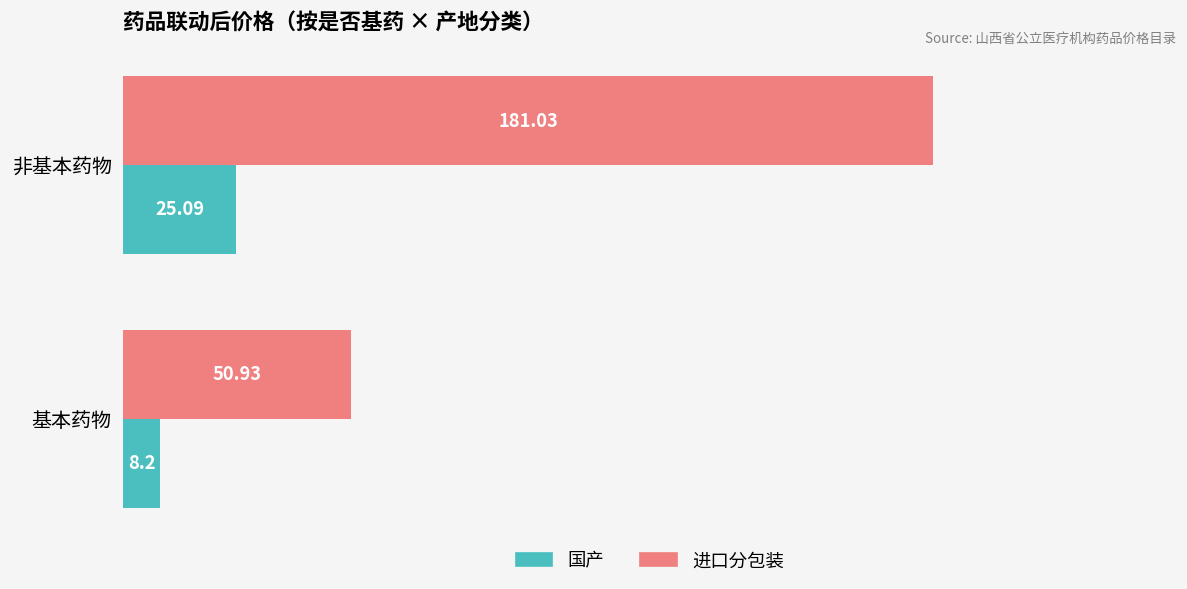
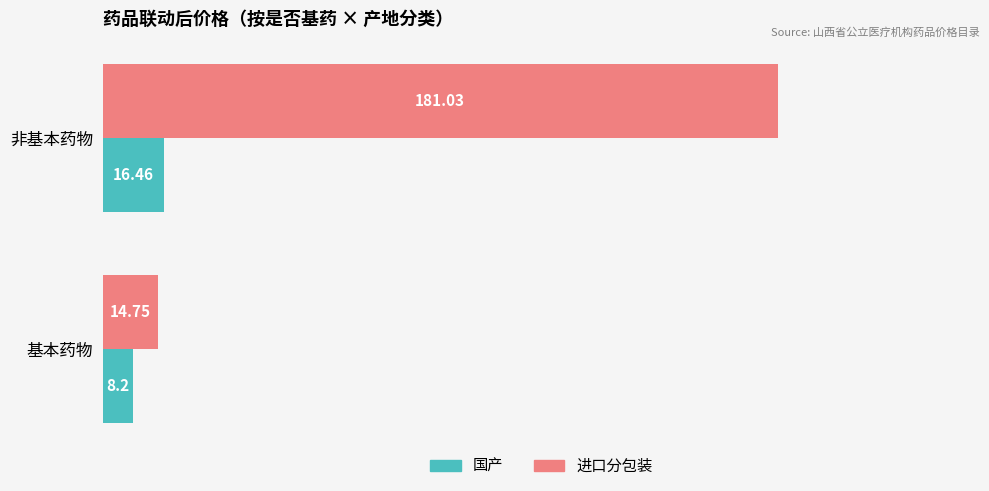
  {
    "国产": {
-     "非基本药物": 25.09,
+     "非基本药物": 16.46,
      "基本药物": 8.2
    },
    "进口分包装": {
      "非基本药物": 181.03,
-     "基本药物": 50.93
+     "基本药物": 14.75
    }
  }
